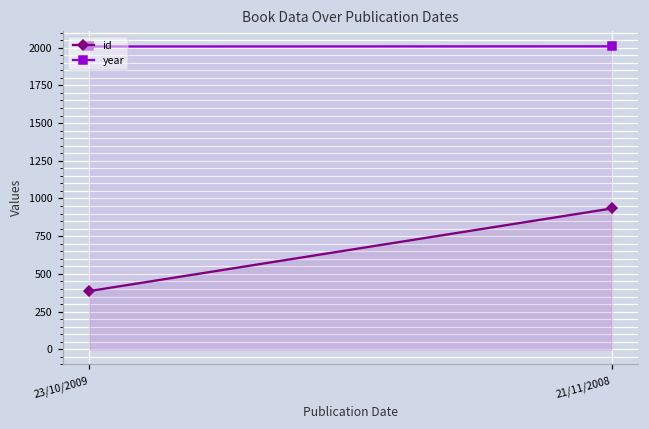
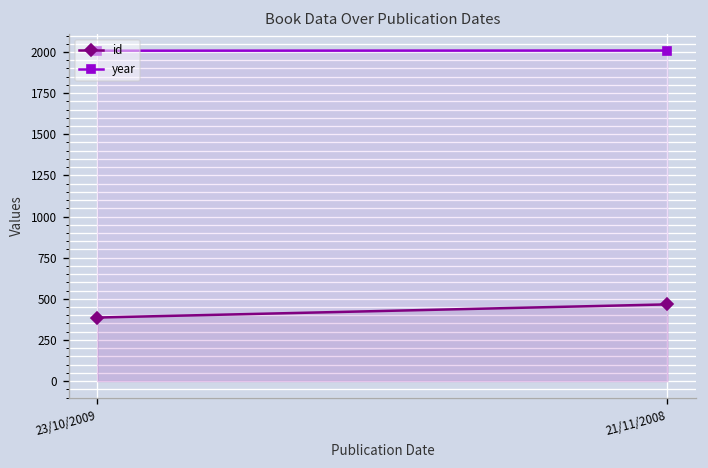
  {
    "id": {
      "23/10/2009": 390,
-     "21/11/2008": 930
+     "21/11/2008": 470
    },
    "year": {
      "21/11/2008": 2010
    }
  }
